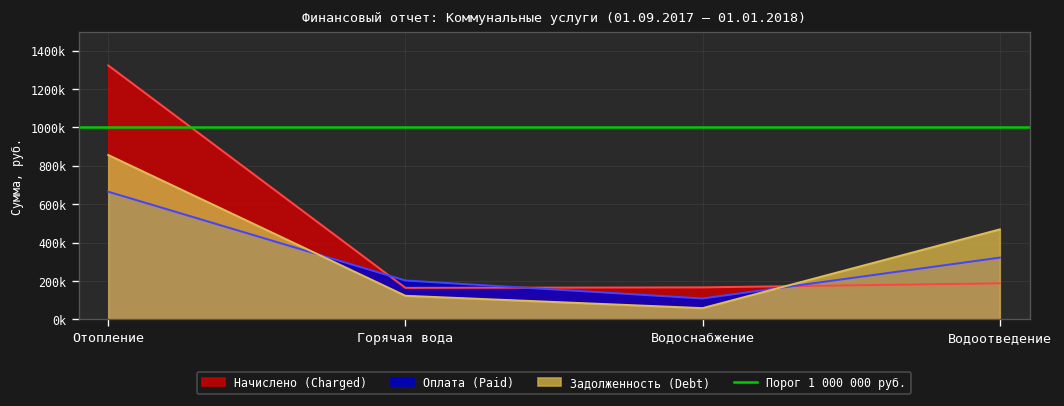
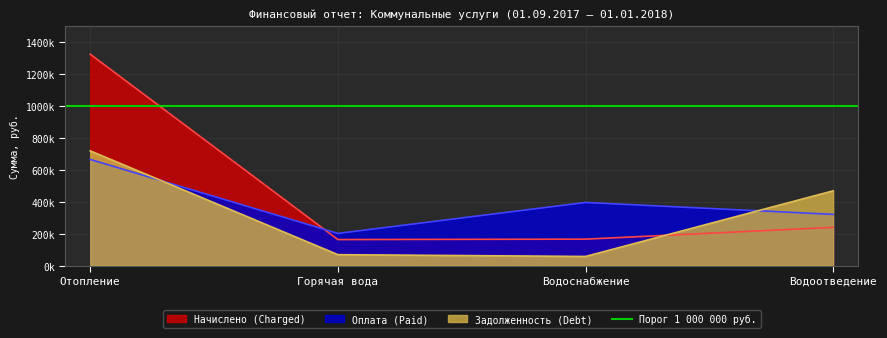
  {
    "Начислено (Charged)": {
      "Отопление": 1320000,
      "Горячая вода": 160000,
      "Водоснабжение": 170000,
-     "Водоотведение": 190000
+     "Водоотведение": 240000
    },
    "Оплата (Paid)": {
      "Отопление": 660000,
      "Горячая вода": 200000,
-     "Водоснабжение": 110000,
+     "Водоснабжение": 400000,
      "Водоотведение": 320000
    },
    "Задолженность (Debt)": {
-     "Отопление": 860000,
-     "Горячая вода": 120000,
+     "Отопление": 720000,
+     "Горячая вода": 70000,
      "Водоснабжение": 60000,
      "Водоотведение": 470000
    }
  }
